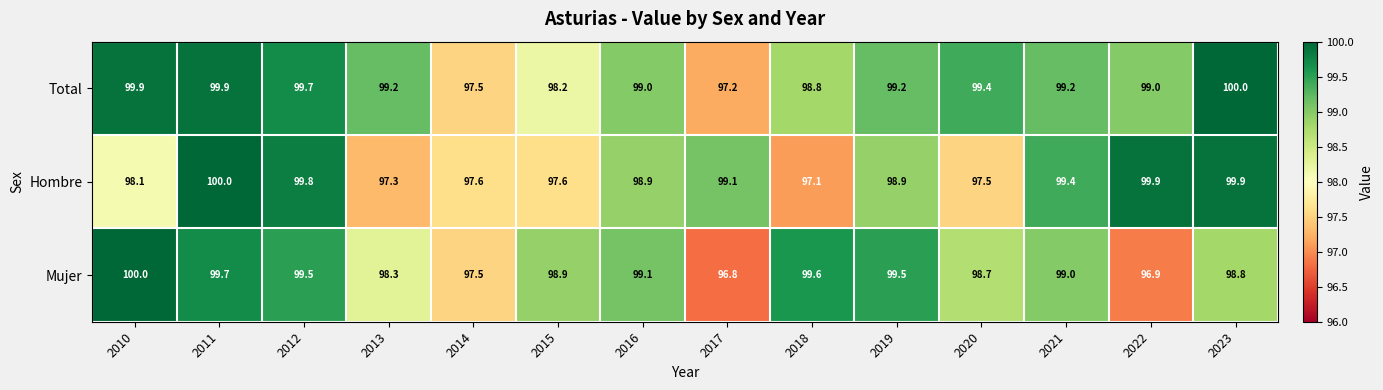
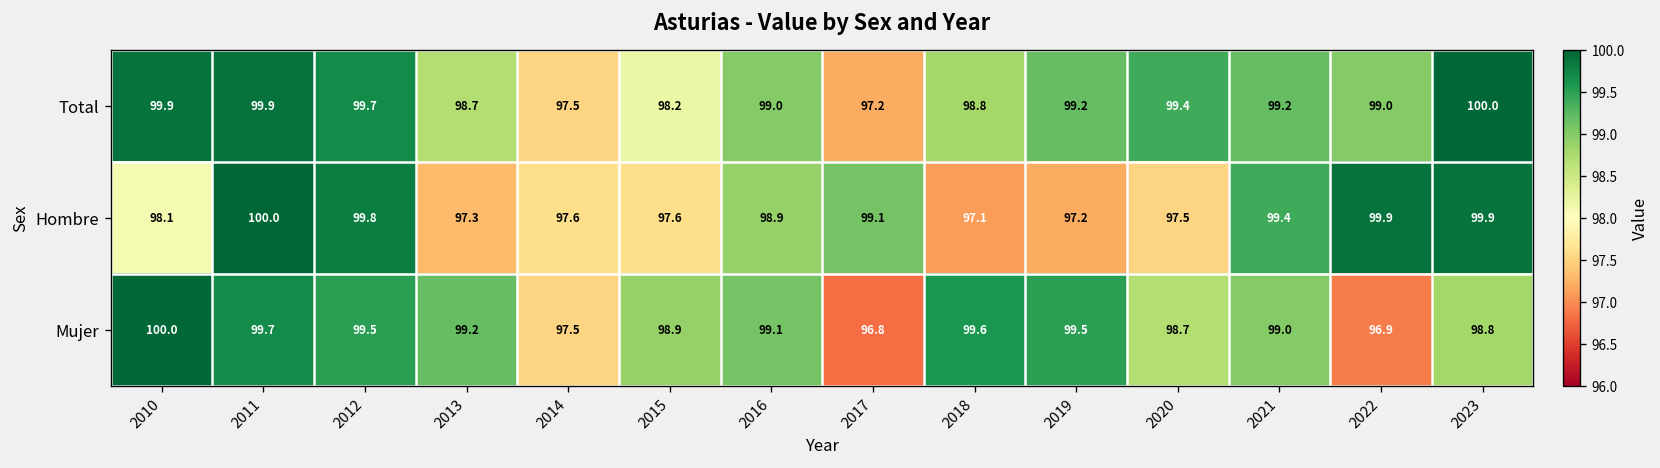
  {
    "Total": {
      "2010": 99.9,
      "2011": 99.9,
      "2012": 99.7,
-     "2013": 99.2,
+     "2013": 98.7,
      "2014": 97.5,
      "2015": 98.2,
      "2016": 99.0,
      "2017": 97.2,
      "2018": 98.8,
      "2019": 99.2,
      "2020": 99.4,
      "2021": 99.2,
      "2022": 99.0,
      "2023": 100.0
    },
    "Hombre": {
      "2010": 98.1,
      "2011": 100.0,
      "2012": 99.8,
      "2013": 97.3,
      "2014": 97.6,
      "2015": 97.6,
      "2016": 98.9,
      "2017": 99.1,
      "2018": 97.1,
-     "2019": 98.9,
+     "2019": 97.2,
      "2020": 97.5,
      "2021": 99.4,
      "2022": 99.9,
      "2023": 99.9
    },
    "Mujer": {
      "2010": 100.0,
      "2011": 99.7,
      "2012": 99.5,
-     "2013": 98.3,
+     "2013": 99.2,
      "2014": 97.5,
      "2015": 98.9,
      "2016": 99.1,
      "2017": 96.8,
      "2018": 99.6,
      "2019": 99.5,
      "2020": 98.7,
      "2021": 99.0,
      "2022": 96.9,
      "2023": 98.8
    }
  }
